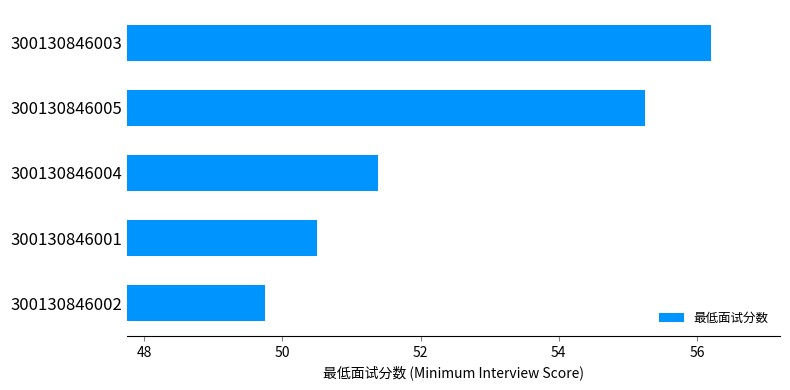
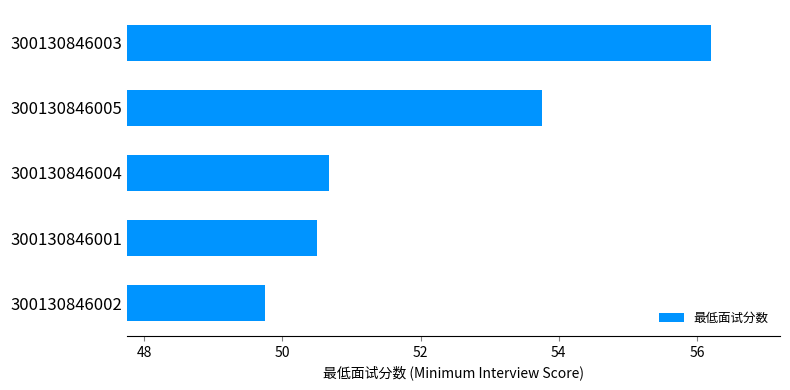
  {
    "300130846003": 56.2,
-   "300130846005": 55.2,
-   "300130846004": 51.4,
+   "300130846005": 53.8,
+   "300130846004": 50.7,
    "300130846001": 50.5,
    "300130846002": 49.8
  }
